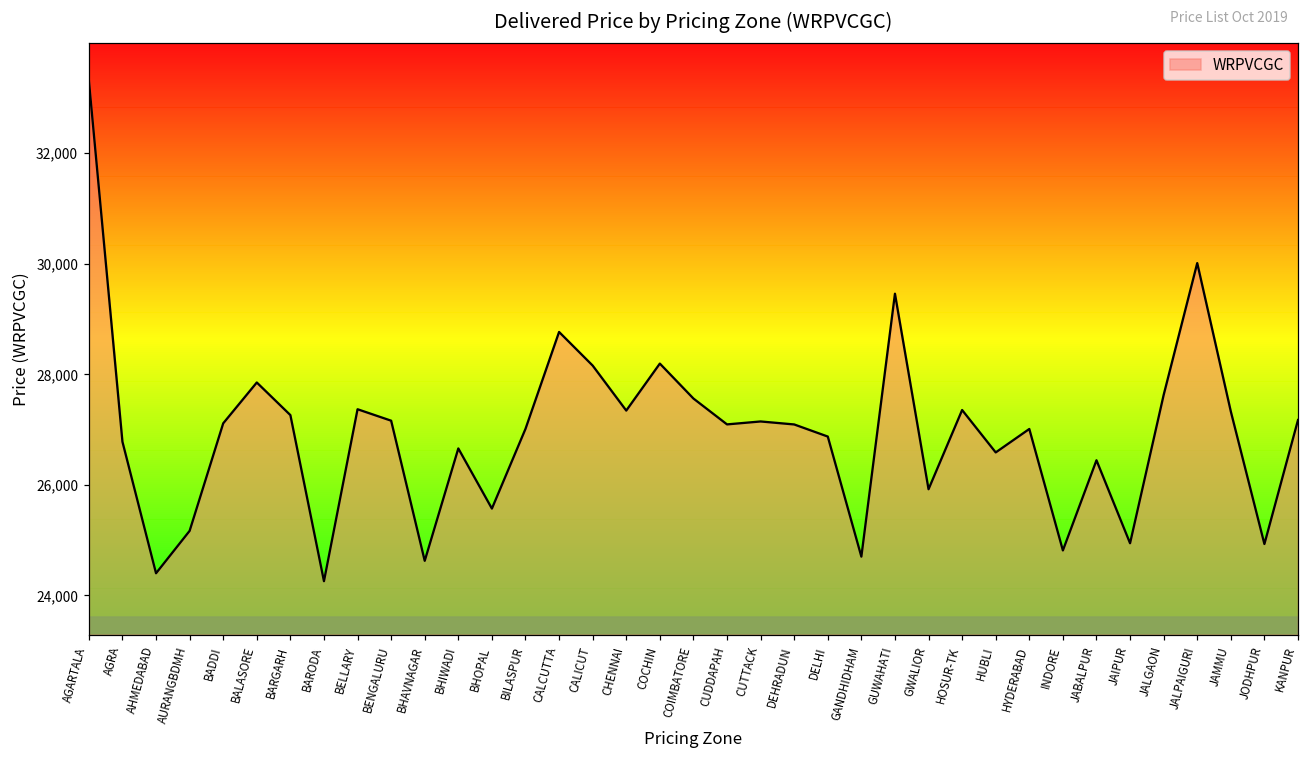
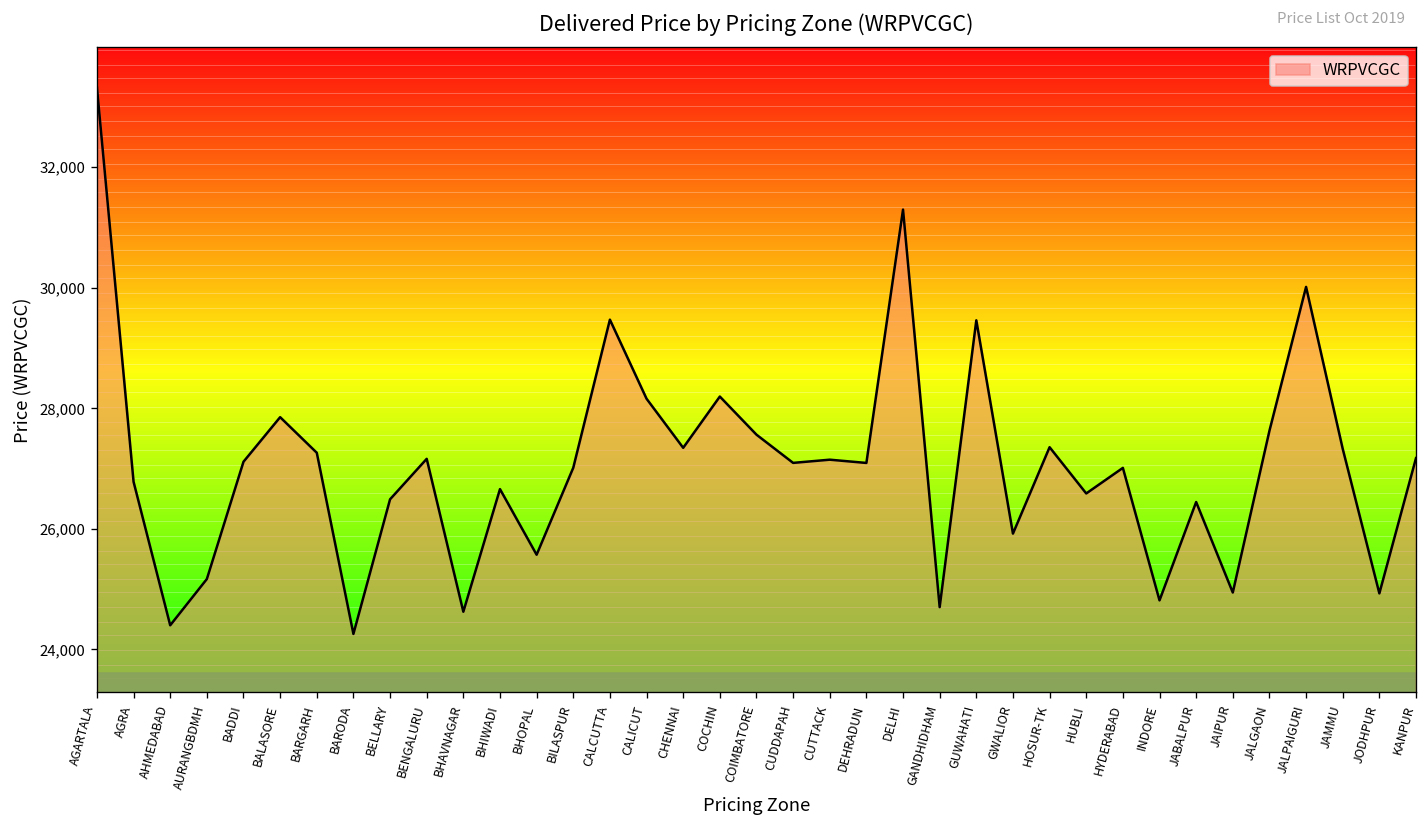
  {
    "AGARTALA": "33,300",
    "AGRA": "26,800",
    "AHMEDABAD": "24,400",
    "AURANGBDMH": "25,200",
    "BADDI": "27,100",
    "BALASORE": "27,900",
    "BARGARH": "27,300",
    "BARODA": "24,300",
-   "BELLARY": "27,400",
+   "BELLARY": "26,500",
    "BENGALURU": "27,200",
    "BHAVNAGAR": "24,600",
    "BHIWADI": "26,700",
    "BHOPAL": "25,600",
    "BILASPUR": "27,000",
-   "CALCUTTA": "28,800",
+   "CALCUTTA": "29,500",
    "CALICUT": "28,200",
    "CHENNAI": "27,300",
    "COCHIN": "28,200",
    "COIMBATORE": "27,600",
    "CUDDAPAH": "27,100",
    "CUTTACK": "27,100",
    "DEHRADUN": "27,100",
-   "DELHI": "26,900",
+   "DELHI": "31,300",
    "GANDHIDHAM": "24,700",
    "GUWAHATI": "29,500",
    "GWALIOR": "25,900",
    "HOSUR-TK": "27,400",
    "HUBLI": "26,600",
    "HYDERABAD": "27,000",
    "INDORE": "24,800",
    "JABALPUR": "26,400",
    "JAIPUR": "24,900",
    "JALGAON": "27,600",
    "JALPAIGURI": "30,000",
    "JAMMU": "27,300",
    "JODHPUR": "24,900",
    "KANPUR": "27,200"
  }
